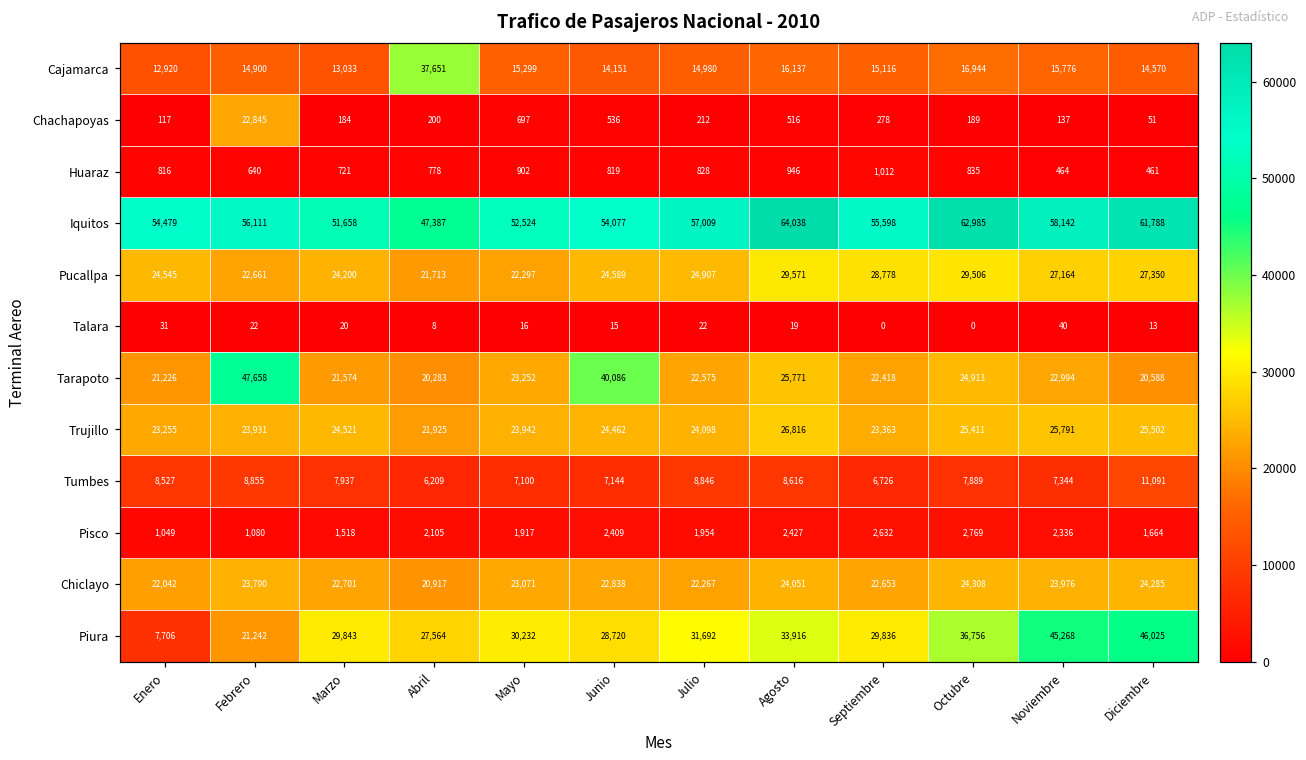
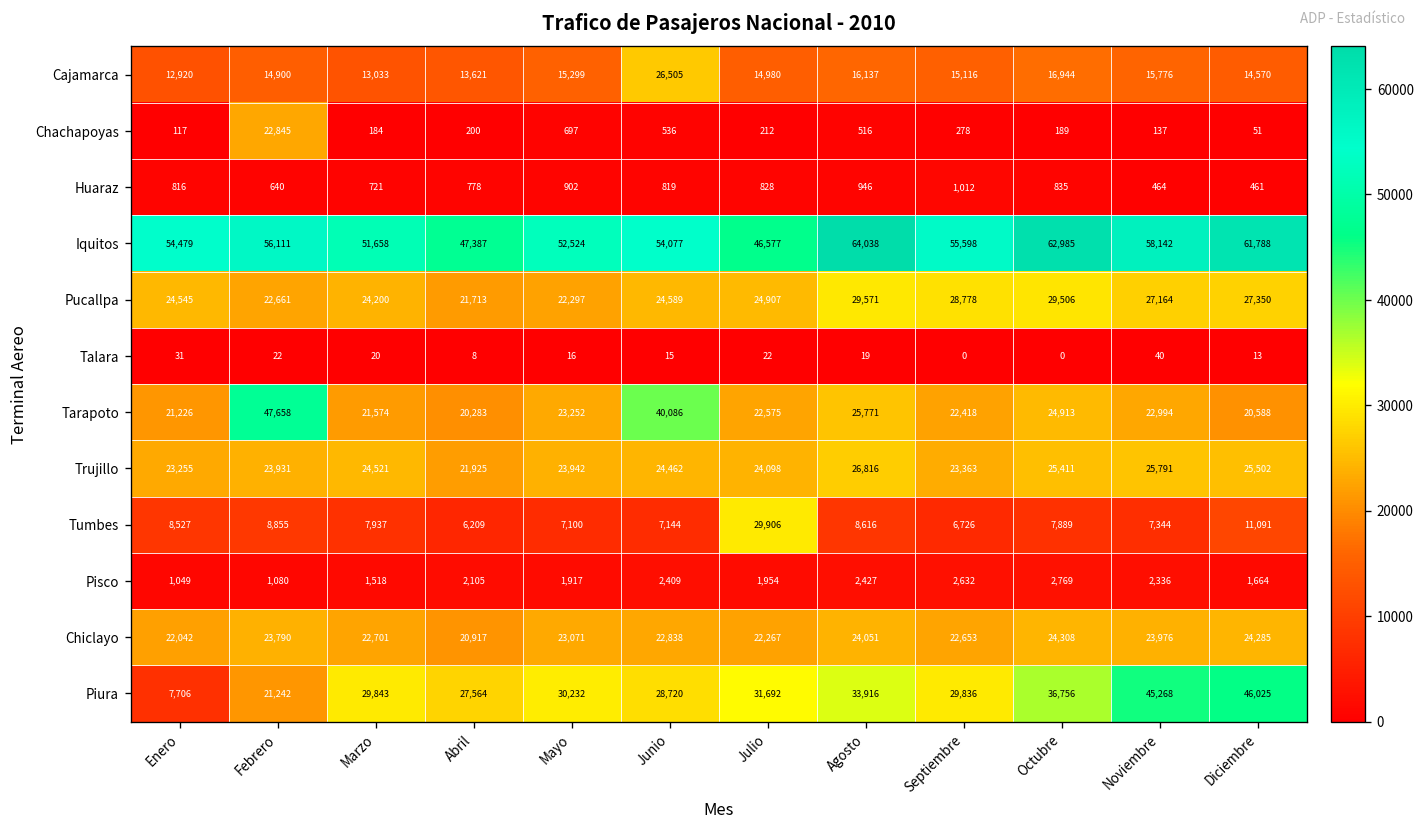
  {
    "Cajamarca": {
      "Enero": "12,920",
      "Febrero": "14,900",
      "Marzo": "13,033",
-     "Abril": "37,651",
+     "Abril": "13,621",
      "Mayo": "15,299",
-     "Junio": "14,151",
+     "Junio": "26,505",
      "Julio": "14,980",
      "Agosto": "16,137",
      "Septiembre": "15,116",
      "Octubre": "16,944",
      "Noviembre": "15,776",
      "Diciembre": "14,570"
    },
    "Chachapoyas": {
      "Enero": "117",
      "Febrero": "22,845",
      "Marzo": "184",
      "Abril": "200",
      "Mayo": "697",
      "Junio": "536",
      "Julio": "212",
      "Agosto": "516",
      "Septiembre": "278",
      "Octubre": "189",
      "Noviembre": "137",
      "Diciembre": "51"
    },
    "Huaraz": {
      "Enero": "816",
      "Febrero": "640",
      "Marzo": "721",
      "Abril": "778",
      "Mayo": "902",
      "Junio": "819",
      "Julio": "828",
      "Agosto": "946",
      "Septiembre": "1,012",
      "Octubre": "835",
      "Noviembre": "464",
      "Diciembre": "461"
    },
    "Iquitos": {
      "Enero": "54,479",
      "Febrero": "56,111",
      "Marzo": "51,658",
      "Abril": "47,387",
      "Mayo": "52,524",
      "Junio": "54,077",
-     "Julio": "57,009",
+     "Julio": "46,577",
      "Agosto": "64,038",
      "Septiembre": "55,598",
      "Octubre": "62,985",
      "Noviembre": "58,142",
      "Diciembre": "61,788"
    },
    "Pucallpa": {
      "Enero": "24,545",
      "Febrero": "22,661",
      "Marzo": "24,200",
      "Abril": "21,713",
      "Mayo": "22,297",
      "Junio": "24,589",
      "Julio": "24,907",
      "Agosto": "29,571",
      "Septiembre": "28,778",
      "Octubre": "29,506",
      "Noviembre": "27,164",
      "Diciembre": "27,350"
    },
    "Talara": {
      "Enero": "31",
      "Febrero": "22",
      "Marzo": "20",
      "Abril": "8",
      "Mayo": "16",
      "Junio": "15",
      "Julio": "22",
      "Agosto": "19",
      "Septiembre": "0",
      "Octubre": "0",
      "Noviembre": "40",
      "Diciembre": "13"
    },
    "Tarapoto": {
      "Enero": "21,226",
      "Febrero": "47,658",
      "Marzo": "21,574",
      "Abril": "20,283",
      "Mayo": "23,252",
      "Junio": "40,086",
      "Julio": "22,575",
      "Agosto": "25,771",
      "Septiembre": "22,418",
      "Octubre": "24,913",
      "Noviembre": "22,994",
      "Diciembre": "20,588"
    },
    "Trujillo": {
      "Enero": "23,255",
      "Febrero": "23,931",
      "Marzo": "24,521",
      "Abril": "21,925",
      "Mayo": "23,942",
      "Junio": "24,462",
      "Julio": "24,098",
      "Agosto": "26,816",
      "Septiembre": "23,363",
      "Octubre": "25,411",
      "Noviembre": "25,791",
      "Diciembre": "25,502"
    },
    "Tumbes": {
      "Enero": "8,527",
      "Febrero": "8,855",
      "Marzo": "7,937",
      "Abril": "6,209",
      "Mayo": "7,100",
      "Junio": "7,144",
-     "Julio": "8,846",
+     "Julio": "29,906",
      "Agosto": "8,616",
      "Septiembre": "6,726",
      "Octubre": "7,889",
      "Noviembre": "7,344",
      "Diciembre": "11,091"
    },
    "Pisco": {
      "Enero": "1,049",
      "Febrero": "1,080",
      "Marzo": "1,518",
      "Abril": "2,105",
      "Mayo": "1,917",
      "Junio": "2,409",
      "Julio": "1,954",
      "Agosto": "2,427",
      "Septiembre": "2,632",
      "Octubre": "2,769",
      "Noviembre": "2,336",
      "Diciembre": "1,664"
    },
    "Chiclayo": {
      "Enero": "22,042",
      "Febrero": "23,790",
      "Marzo": "22,701",
      "Abril": "20,917",
      "Mayo": "23,071",
      "Junio": "22,838",
      "Julio": "22,267",
      "Agosto": "24,051",
      "Septiembre": "22,653",
      "Octubre": "24,308",
      "Noviembre": "23,976",
      "Diciembre": "24,285"
    },
    "Piura": {
      "Enero": "7,706",
      "Febrero": "21,242",
      "Marzo": "29,843",
      "Abril": "27,564",
      "Mayo": "30,232",
      "Junio": "28,720",
      "Julio": "31,692",
      "Agosto": "33,916",
      "Septiembre": "29,836",
      "Octubre": "36,756",
      "Noviembre": "45,268",
      "Diciembre": "46,025"
    }
  }
